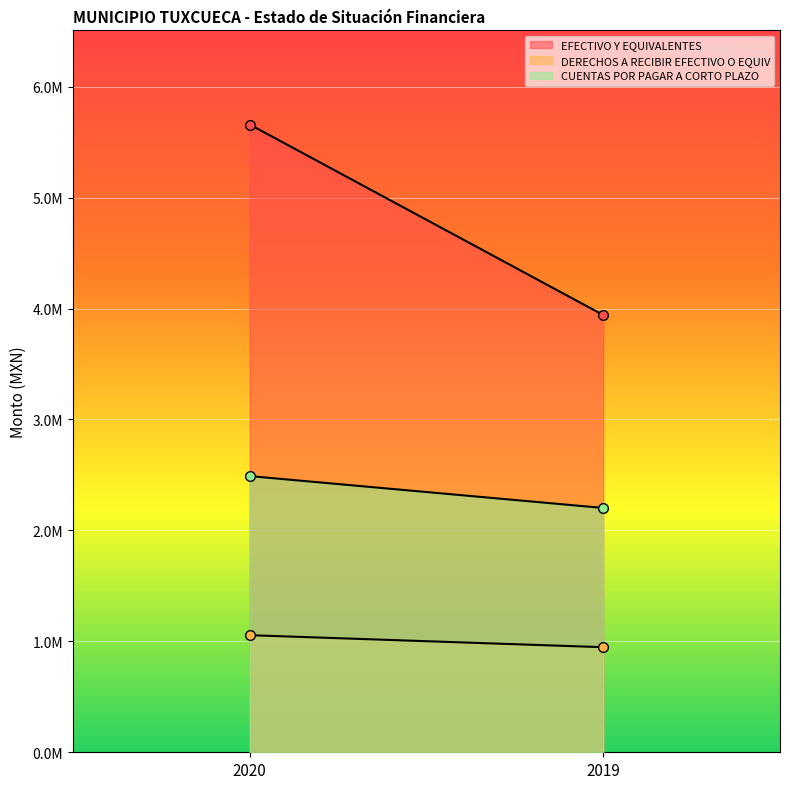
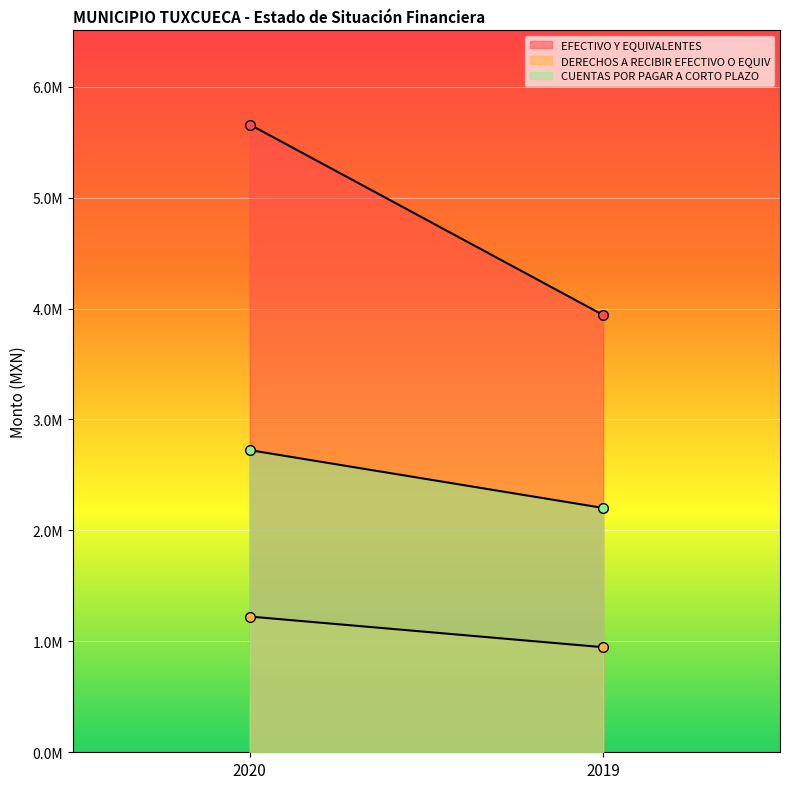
  {
    "EFECTIVO Y EQUIVALENTES": {
      "2020": 5660000,
      "2019": 3940000
    },
    "DERECHOS A RECIBIR EFECTIVO O EQUIV": {
-     "2020": 1060000,
+     "2020": 1220000,
      "2019": 950000
    },
    "CUENTAS POR PAGAR A CORTO PLAZO": {
-     "2020": 2490000,
+     "2020": 2720000,
      "2019": 2200000
    }
  }
